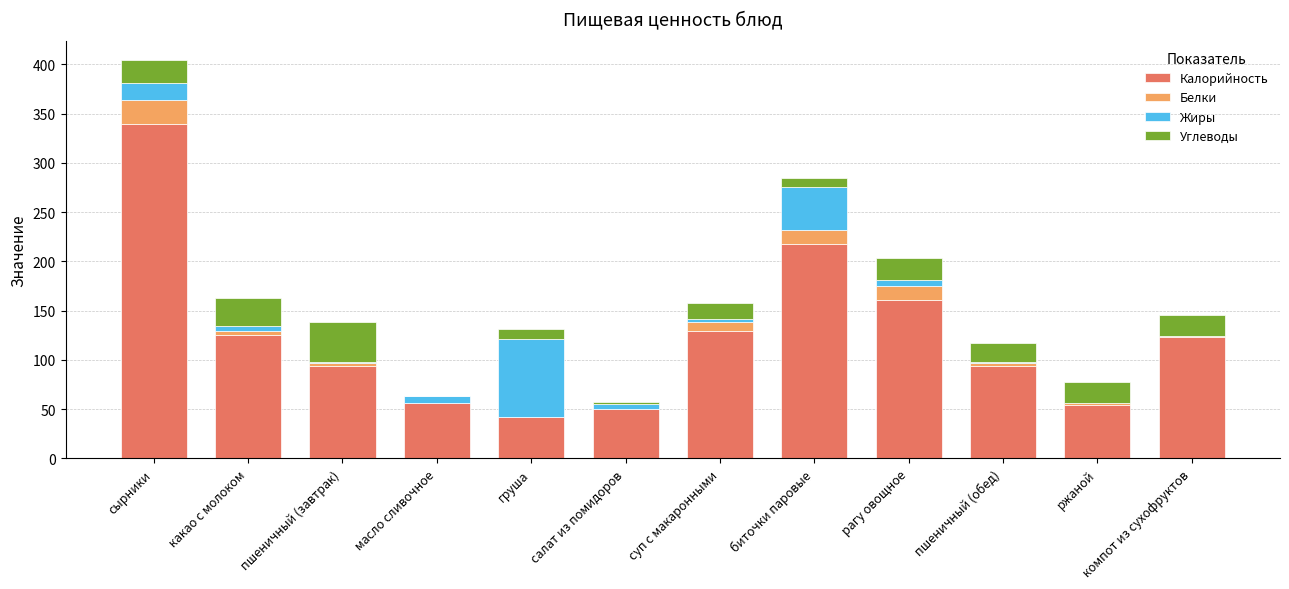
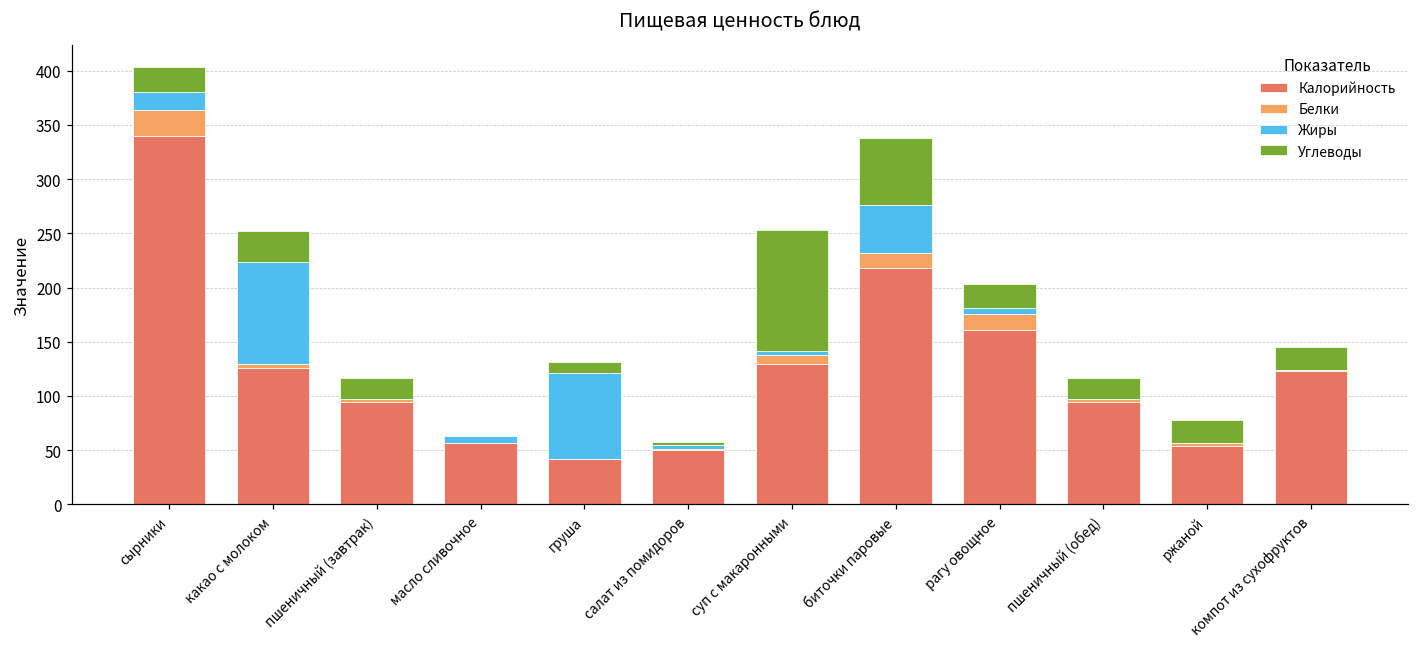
  {
    "Жиры": {
      "сырники": 20,
-     "какао с молоком": 0,
+     "какао с молоком": 90,
      "масло сливочное": 10,
      "груша": 80,
      "салат из помидоров": 0,
      "суп с макаронными": 0,
      "биточки паровые": 40,
      "рагу овощное": 10,
      "компот из сухофруктов": 0
    },
    "Углеводы": {
      "сырники": 20,
      "какао с молоком": 30,
-     "пшеничный (завтрак)": 40,
+     "пшеничный (завтрак)": 20,
      "груша": 10,
-     "суп с макаронными": 20,
-     "биточки паровые": 10,
+     "суп с макаронными": 110,
+     "биточки паровые": 60,
      "рагу овощное": 20,
      "пшеничный (обед)": 20,
      "ржаной": 20,
      "компот из сухофруктов": 20
    }
  }
